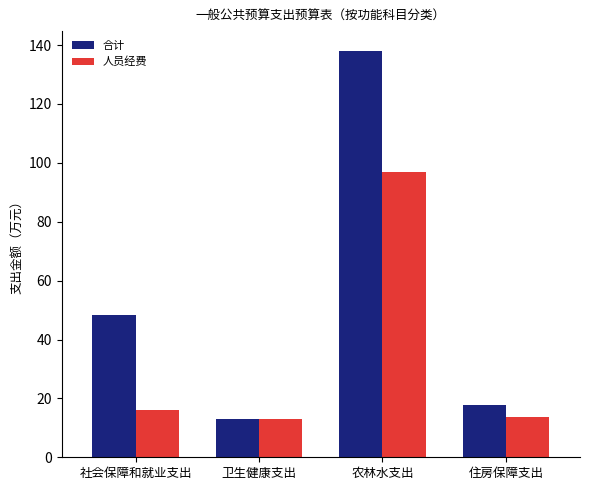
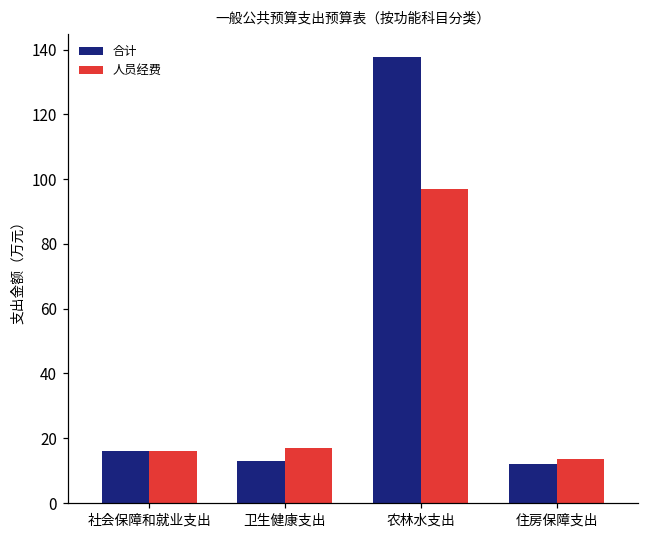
  {
    "合计": {
-     "社会保障和就业支出": 48,
+     "社会保障和就业支出": 16,
      "卫生健康支出": 13,
      "农林水支出": 138,
-     "住房保障支出": 18
+     "住房保障支出": 12
    },
    "人员经费": {
      "社会保障和就业支出": 16,
-     "卫生健康支出": 13,
+     "卫生健康支出": 17,
      "农林水支出": 97,
      "住房保障支出": 14
    }
  }
